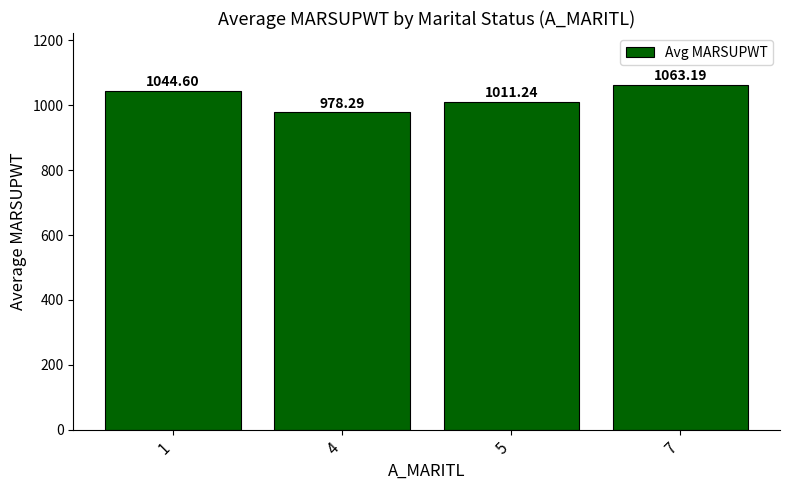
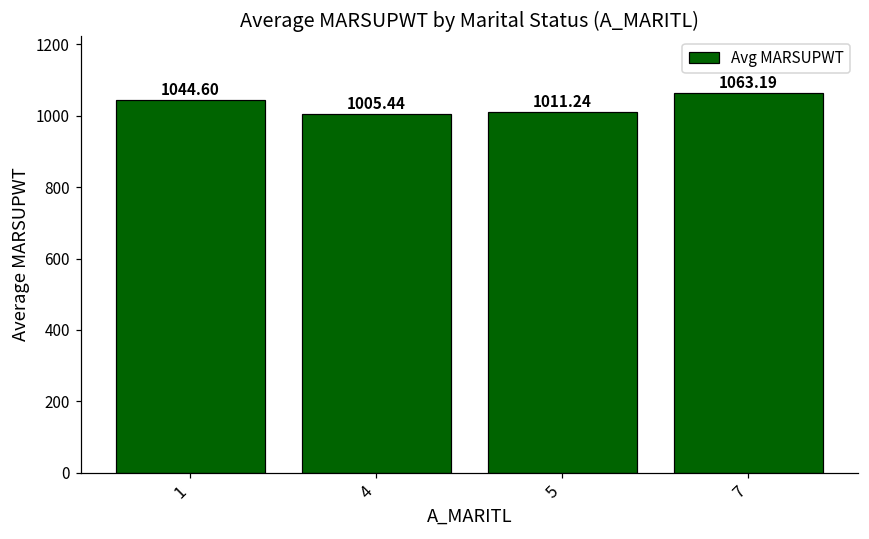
  {
    "1": 1044.60,
-   "4": 978.29,
+   "4": 1005.44,
    "5": 1011.24,
    "7": 1063.19
  }
